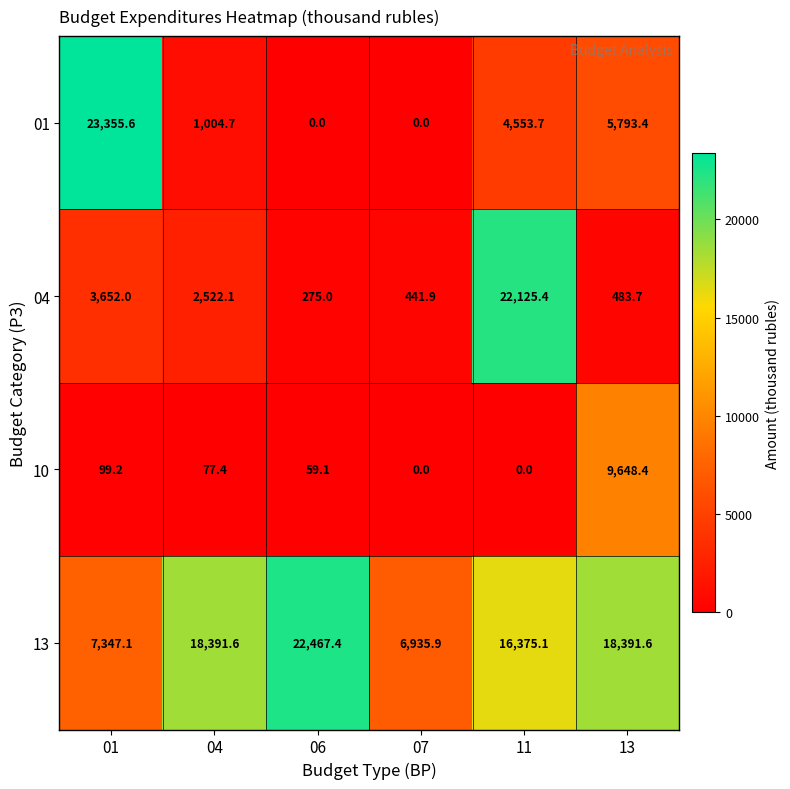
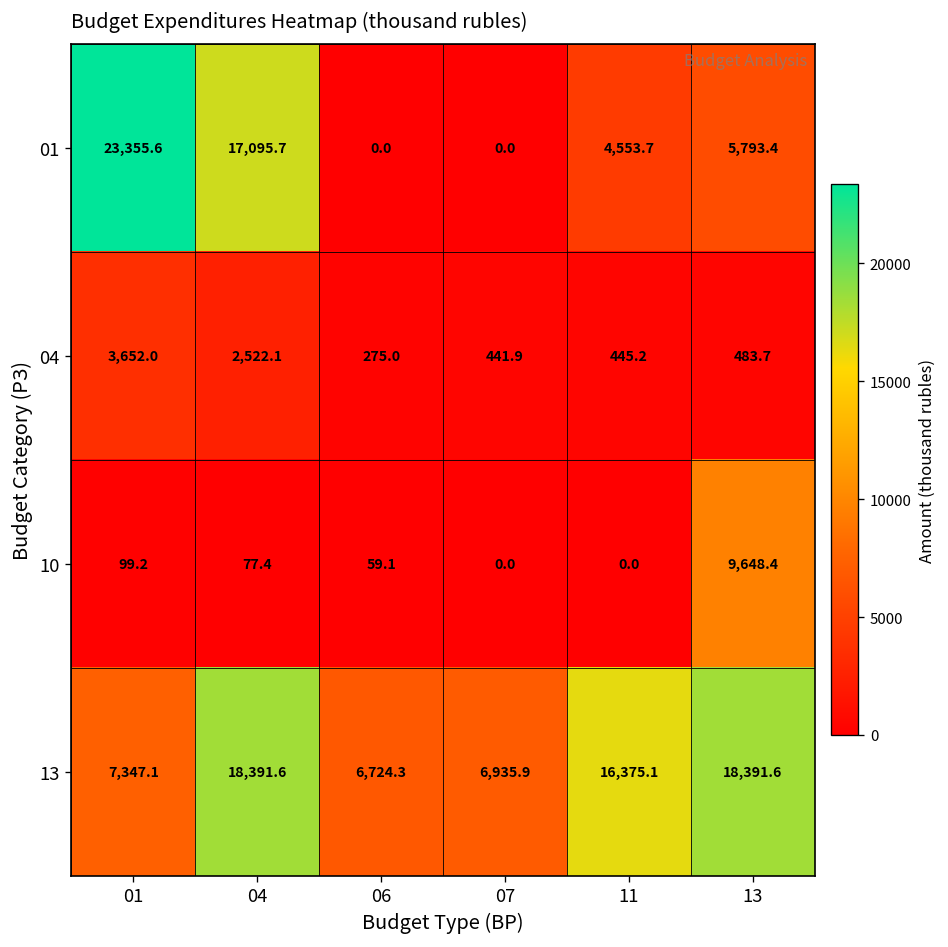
  {
    "01": {
      "01": "23,355.6",
-     "04": "1,004.7",
+     "04": "17,095.7",
      "06": "0.0",
      "07": "0.0",
      "11": "4,553.7"
    },
    "04": {
      "01": "3,652.0",
      "04": "2,522.1",
      "06": "275.0",
      "07": "441.9",
-     "11": "22,125.4",
+     "11": "445.2",
      "13": "483.7"
    },
    "10": {
      "01": "99.2",
      "04": "77.4",
      "06": "59.1",
      "07": "0.0",
      "11": "0.0",
      "13": "9,648.4"
    },
    "13": {
      "01": "7,347.1",
      "04": "18,391.6",
-     "06": "22,467.4",
+     "06": "6,724.3",
      "07": "6,935.9",
      "11": "16,375.1",
      "13": "18,391.6"
    }
  }
